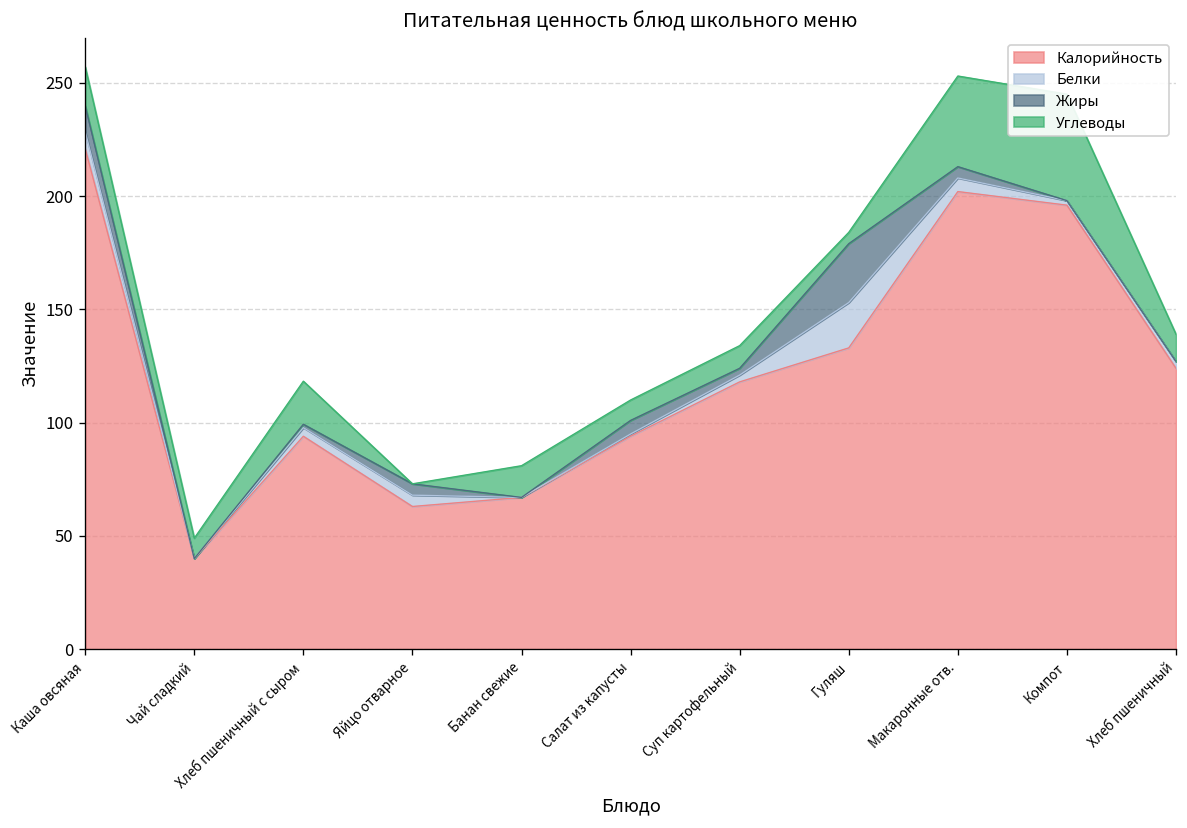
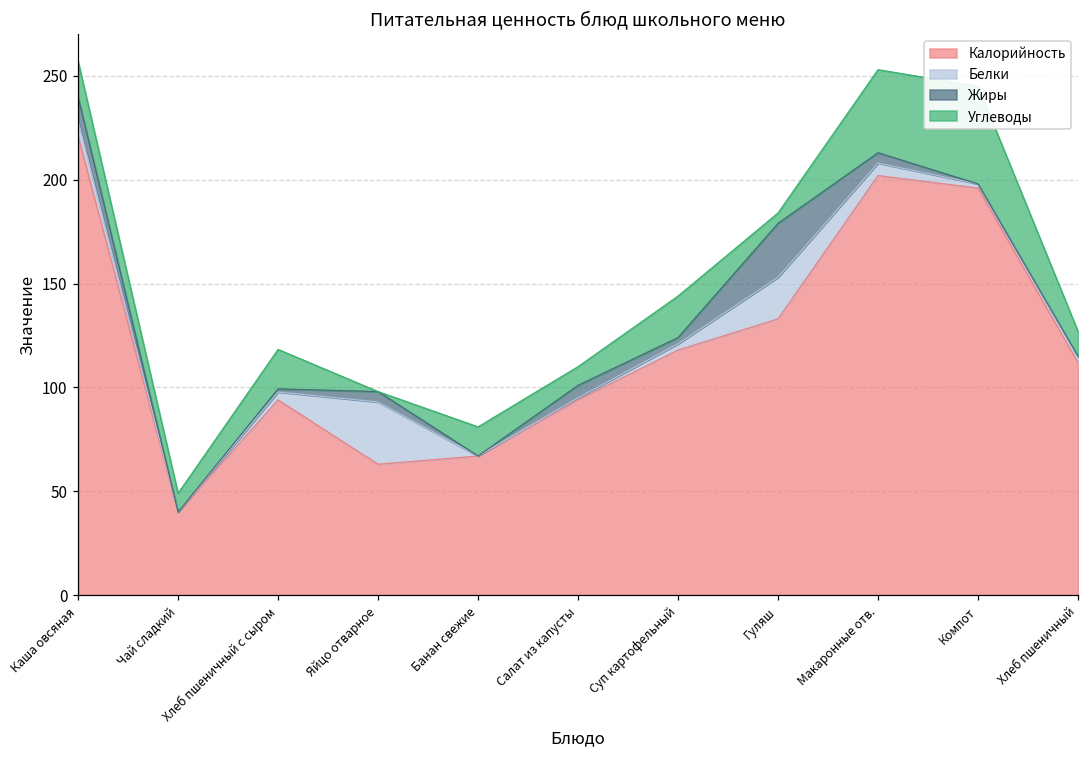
  {
    "Калорийность": {
      "Каша овсяная": 221,
      "Хлеб пшеничный с сыром": 94,
      "Яйцо отварное": 63,
      "Суп картофельный": 118,
      "Гуляш": 133,
      "Макаронные отв.": 202,
      "Компот": 196,
-     "Хлеб пшеничный": 124
+     "Хлеб пшеничный": 112
    },
    "Белки": {
      "Каша овсяная": 8,
      "Хлеб пшеничный с сыром": 4,
-     "Яйцо отварное": 5,
+     "Яйцо отварное": 30,
      "Суп картофельный": 3,
      "Гуляш": 20,
      "Макаронные отв.": 6
    },
    "Жиры": {
      "Каша овсяная": 11,
      "Хлеб пшеничный с сыром": 2,
      "Салат из капусты": 6,
      "Суп картофельный": 3,
      "Гуляш": 26,
      "Макаронные отв.": 5
    },
    "Углеводы": {
      "Каша овсяная": 17,
      "Чай сладкий": 9,
      "Хлеб пшеничный с сыром": 19,
      "Банан свежие": 14,
      "Салат из капусты": 9,
-     "Суп картофельный": 10,
+     "Суп картофельный": 20,
      "Гуляш": 5,
      "Макаронные отв.": 40,
      "Хлеб пшеничный": 12
    }
  }
